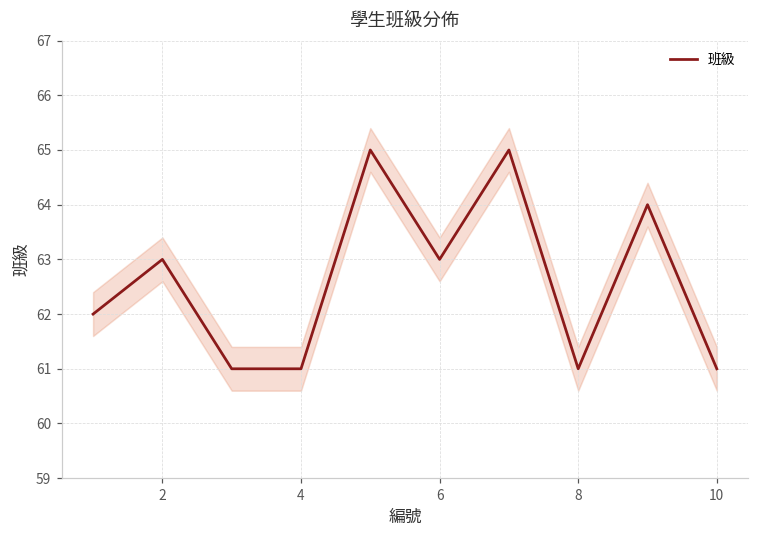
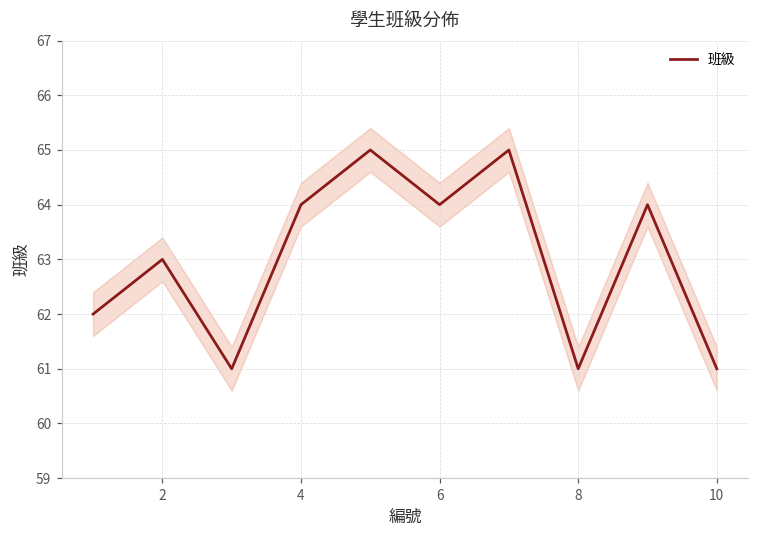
  {
    "班級": {
      "2": 63,
-     "4": 61,
-     "6": 63,
+     "4": 64,
+     "6": 64,
      "8": 61,
      "10": 61
    }
  }
